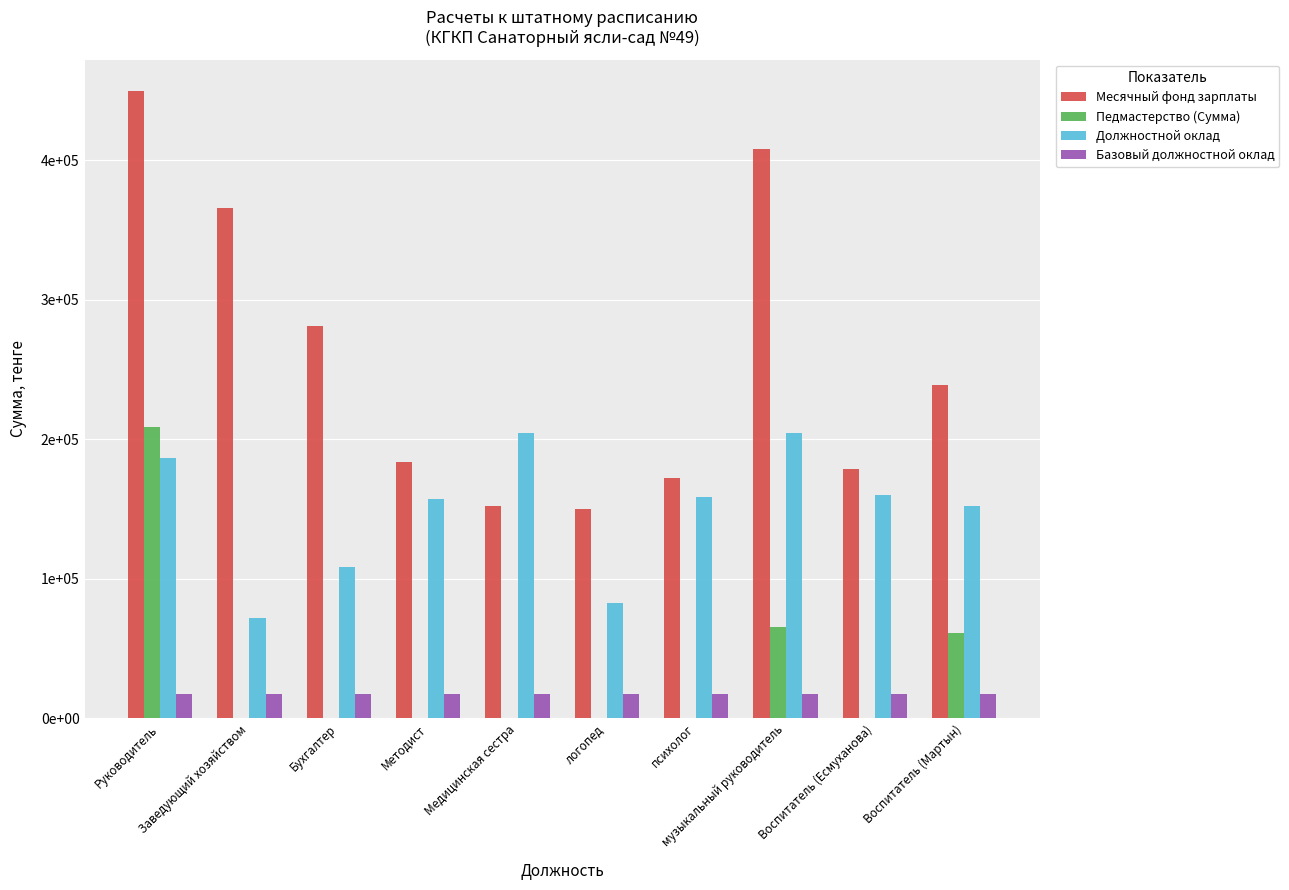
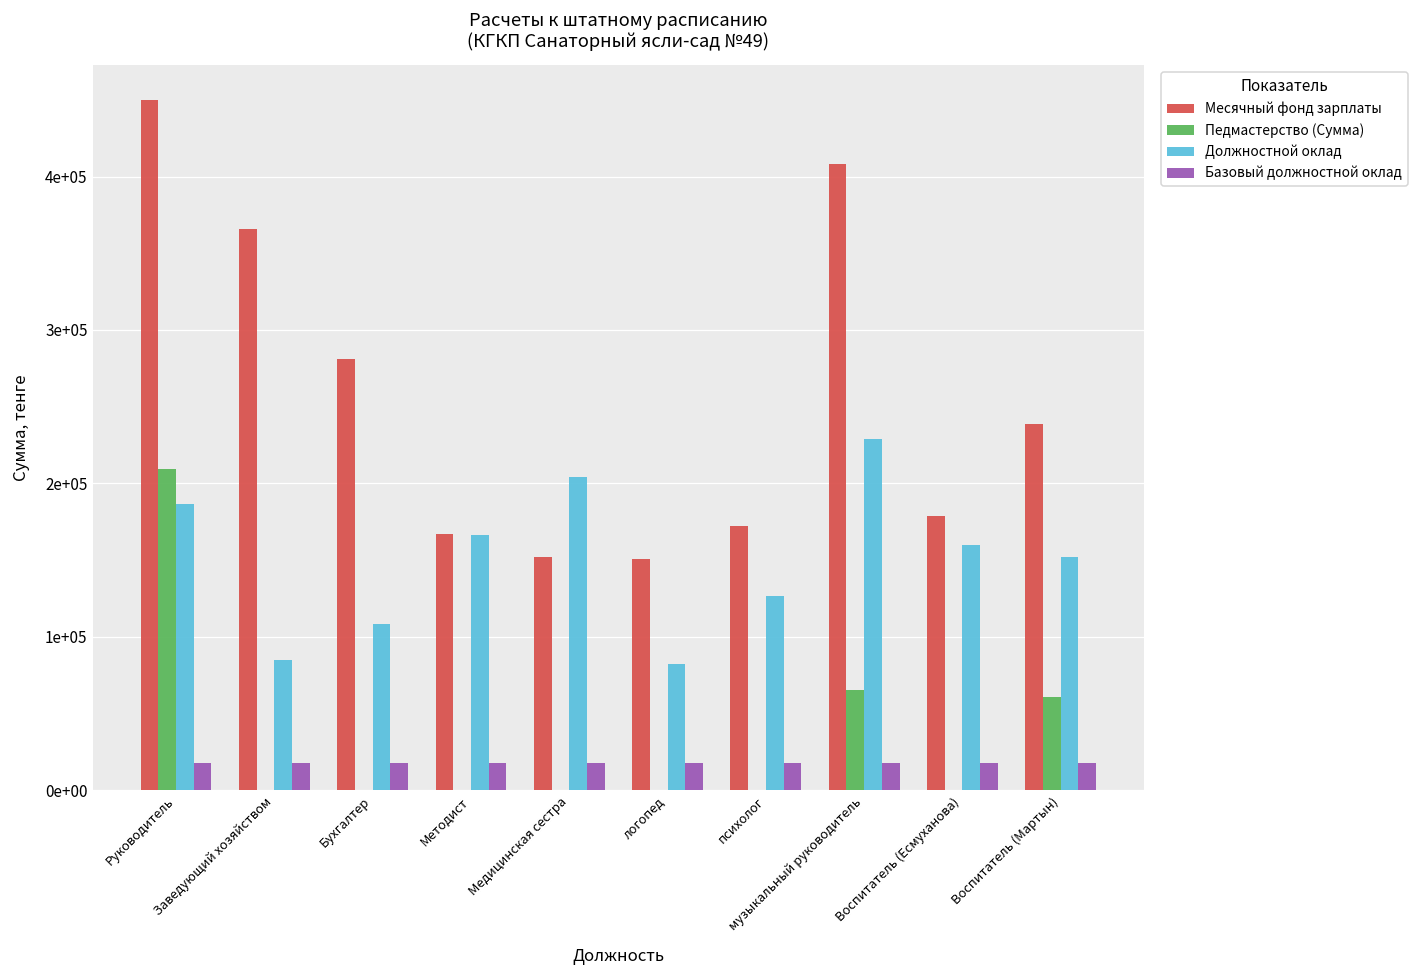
  {
    "Месячный фонд зарплаты": {
      "Руководитель": 450000,
      "Заведующий хозяйством": 366000,
      "Бухгалтер": 281000,
-     "Методист": 183000,
+     "Методист": 167000,
      "Медицинская сестра": 152000,
      "логопед": 150000,
      "психолог": 172000,
      "музыкальный руководитель": 408000,
      "Воспитатель (Есмуханова)": 179000,
      "Воспитатель (Мартын)": 239000
    },
    "Педмастерство (Сумма)": {
      "Руководитель": 209000,
      "Заведующий хозяйством": 0,
      "Бухгалтер": 0,
      "Методист": 0,
      "Медицинская сестра": 0,
      "логопед": 0,
      "психолог": 0,
      "музыкальный руководитель": 65000,
      "Воспитатель (Есмуханова)": 0,
      "Воспитатель (Мартын)": 61000
    },
    "Должностной оклад": {
      "Руководитель": 187000,
-     "Заведующий хозяйством": 72000,
+     "Заведующий хозяйством": 85000,
      "Бухгалтер": 109000,
-     "Методист": 157000,
+     "Методист": 166000,
      "Медицинская сестра": 204000,
      "логопед": 82000,
-     "психолог": 159000,
-     "музыкальный руководитель": 204000,
+     "психолог": 126000,
+     "музыкальный руководитель": 229000,
      "Воспитатель (Есмуханова)": 160000,
      "Воспитатель (Мартын)": 152000
    },
    "Базовый должностной оклад": {
      "Руководитель": 18000,
      "Заведующий хозяйством": 18000,
      "Бухгалтер": 18000,
      "Методист": 18000,
      "Медицинская сестра": 18000,
      "логопед": 18000,
      "психолог": 18000,
      "музыкальный руководитель": 18000,
      "Воспитатель (Есмуханова)": 18000,
      "Воспитатель (Мартын)": 18000
    }
  }
